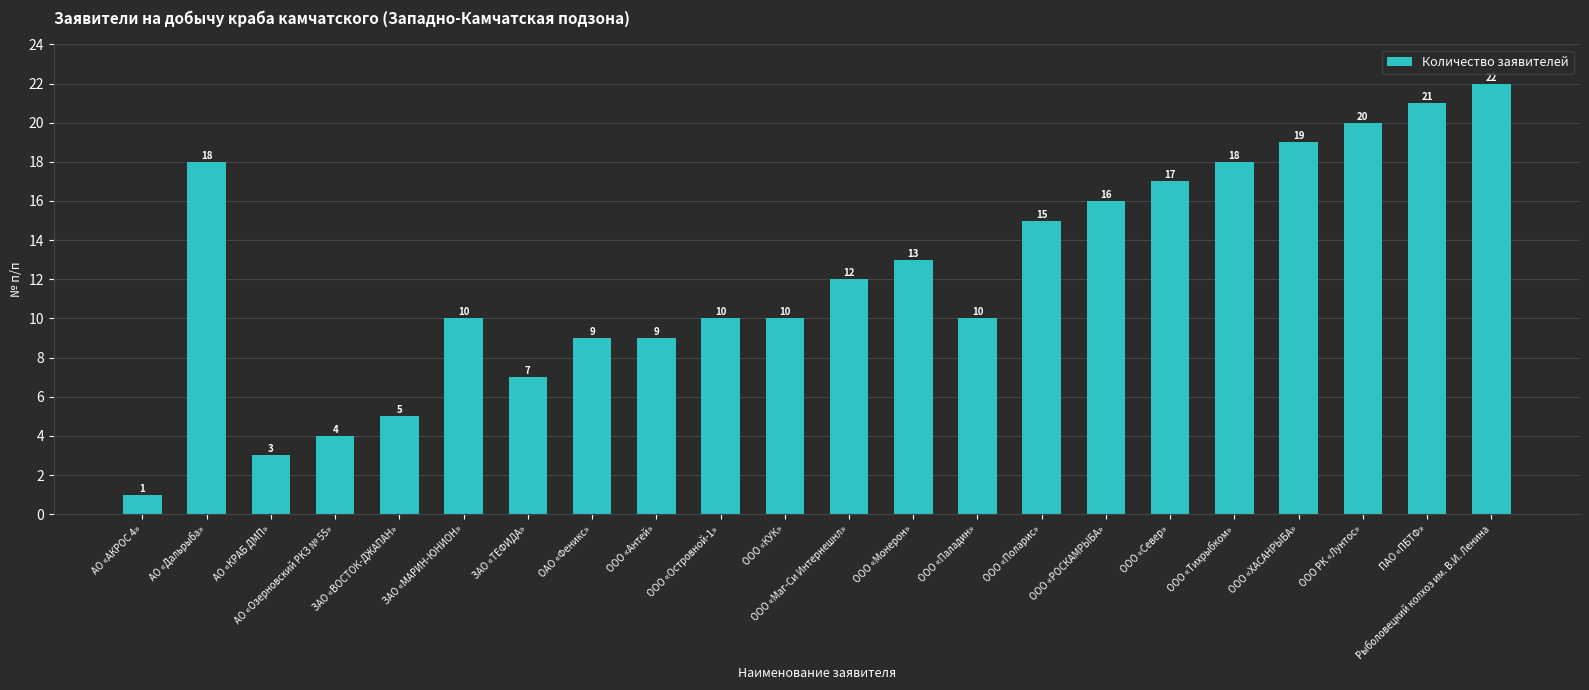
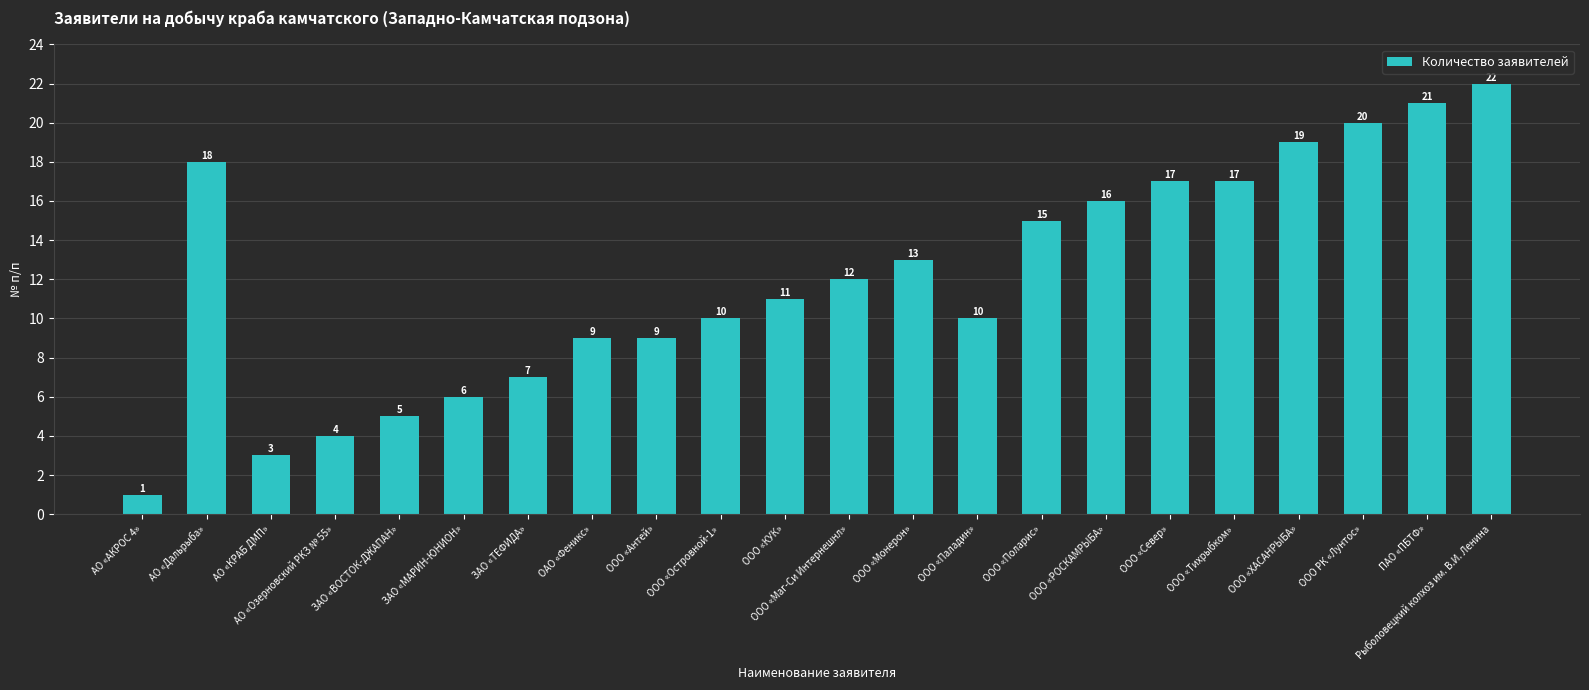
  {
    "АО «АКРОС 4»": 1,
    "АО «Дальрыба»": 18,
    "АО «КРАБ ДМП»": 3,
    "АО «Озерновский РКЗ № 55»": 4,
    "ЗАО «ВОСТОК-ДЖАПАН»": 5,
-   "ЗАО «МАРИН-ЮНИОН»": 10,
+   "ЗАО «МАРИН-ЮНИОН»": 6,
    "ЗАО «ТЕФИДА»": 7,
    "ОАО «Феникс»": 9,
    "ООО «Антей»": 9,
    "ООО «Островной-1»": 10,
-   "ООО «КУК»": 10,
+   "ООО «КУК»": 11,
    "ООО «Маг-Си Интернешнл»": 12,
    "ООО «Монерон»": 13,
    "ООО «Паладин»": 10,
    "ООО «Поларис»": 15,
    "ООО «РОСКАМРЫБА»": 16,
    "ООО «Север»": 17,
-   "ООО «Тихрыбком»": 18,
+   "ООО «Тихрыбком»": 17,
    "ООО «ХАСАНРЫБА»": 19,
    "ООО РК «Лунтос»": 20,
    "ПАО «ПБТФ»": 21
  }
